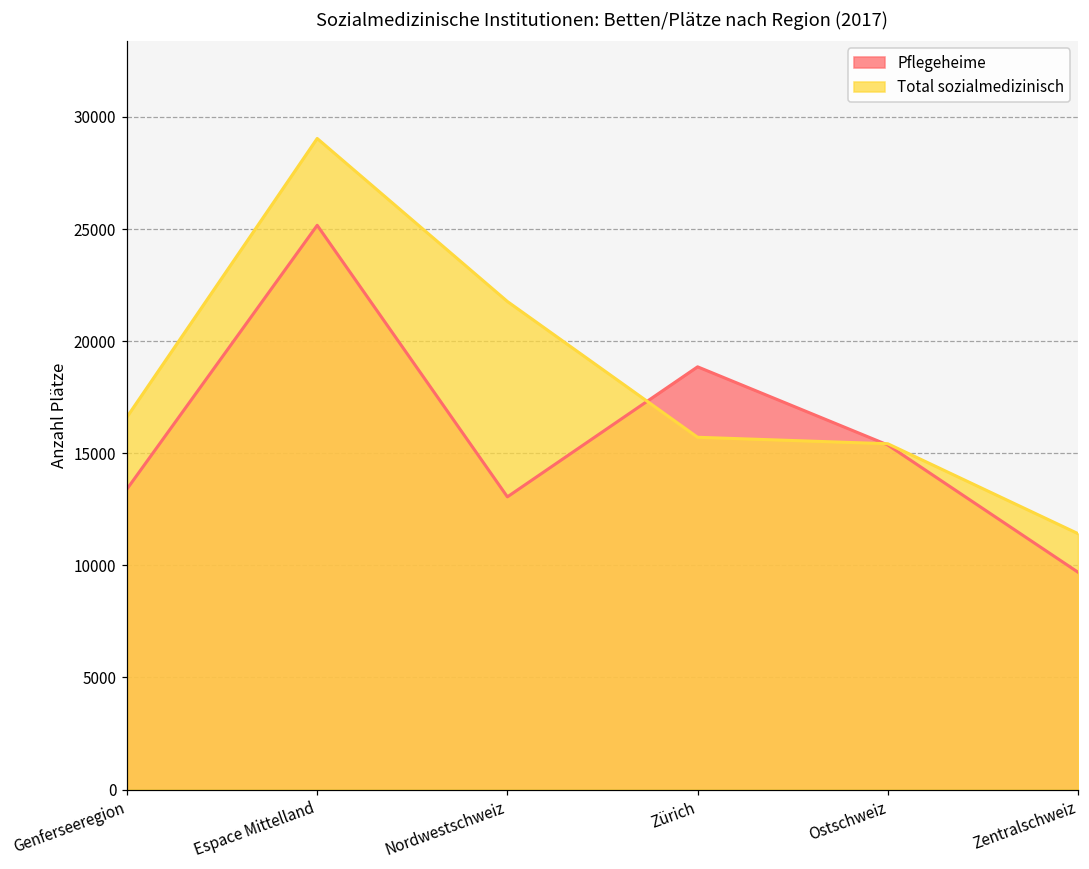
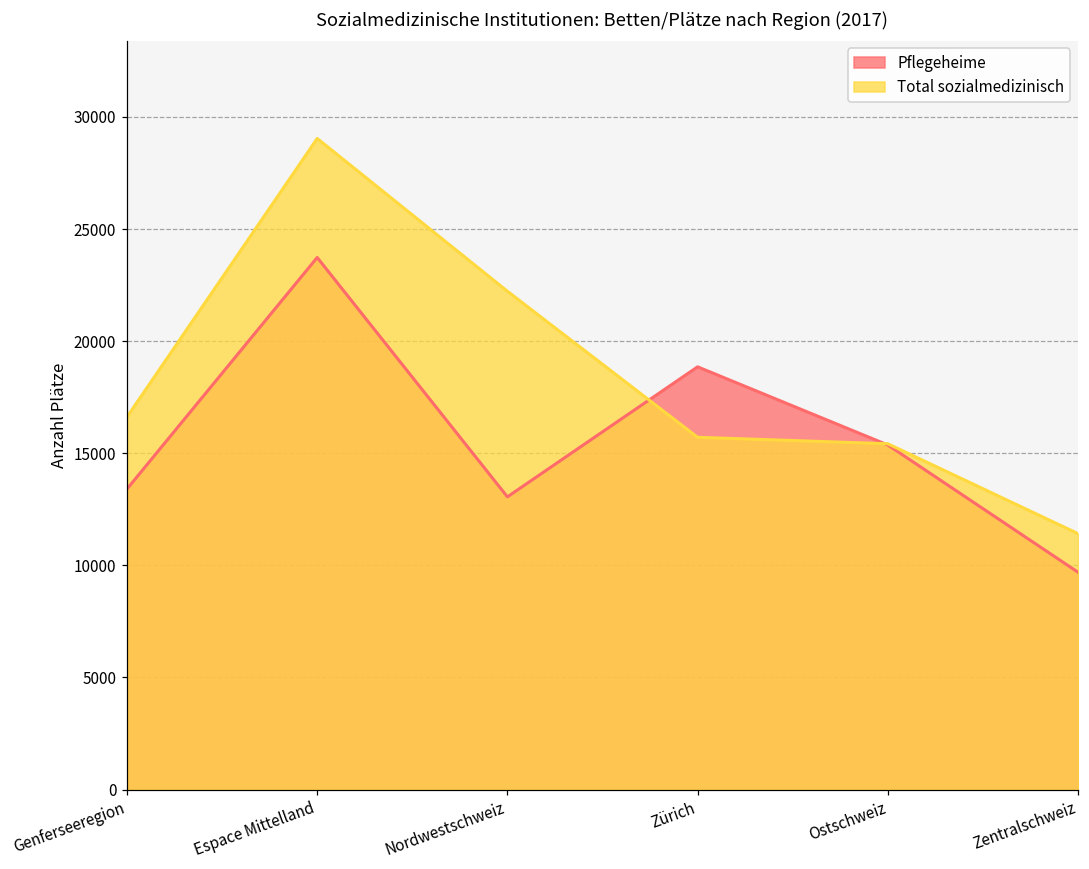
  {
    "Pflegeheime": {
      "Genferseeregion": 13400,
-     "Espace Mittelland": 25200,
+     "Espace Mittelland": 23700,
      "Nordwestschweiz": 13100,
      "Zürich": 18900,
      "Zentralschweiz": 9700
    },
    "Total sozialmedizinisch": {
      "Genferseeregion": 16600,
      "Espace Mittelland": 29000,
-     "Nordwestschweiz": 21800,
+     "Nordwestschweiz": 22200,
      "Zürich": 15700,
      "Zentralschweiz": 11400
    }
  }
